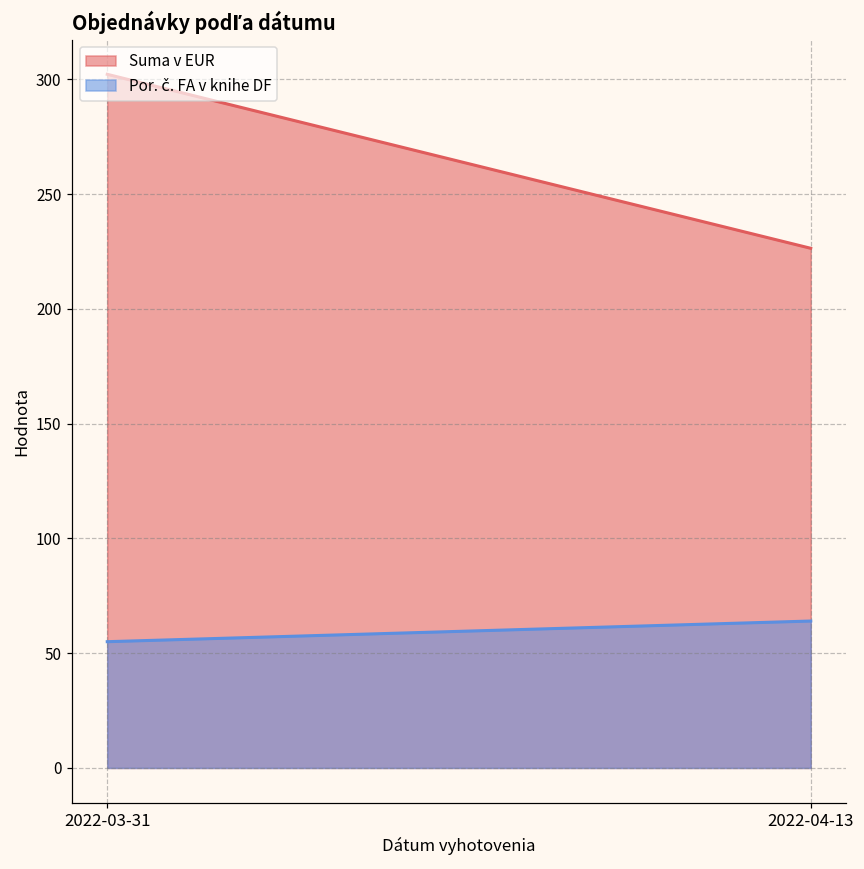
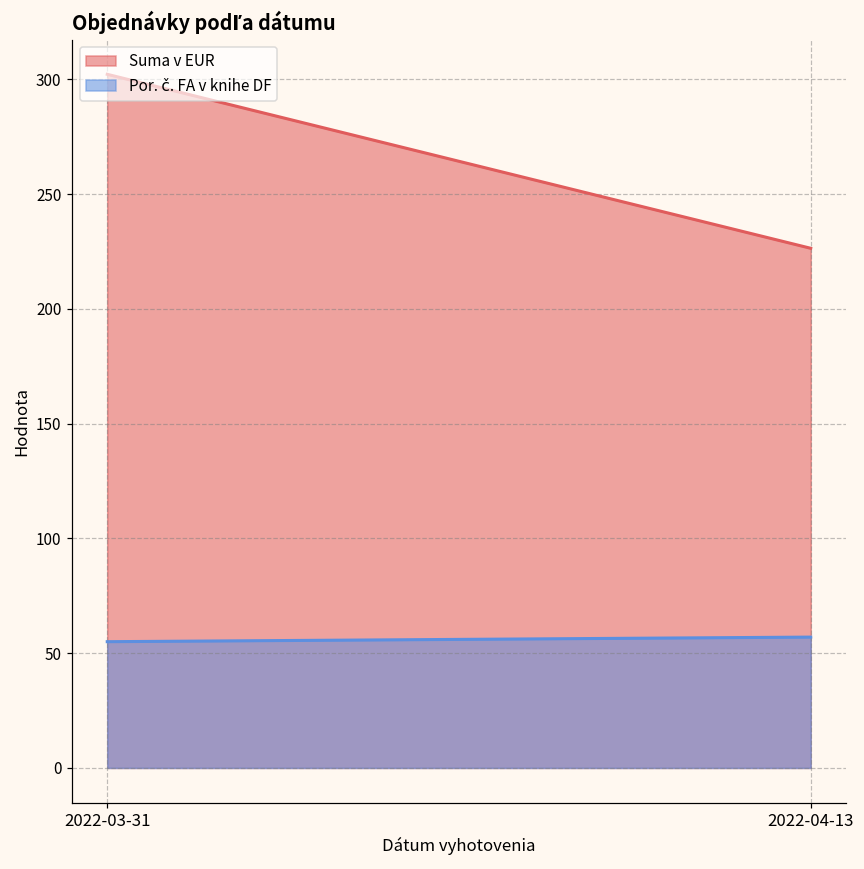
  {
    "Suma v EUR": {
      "2022-04-13": 226
    },
    "Por. č. FA v knihe DF": {
      "2022-03-31": 55,
-     "2022-04-13": 64
+     "2022-04-13": 57
    }
  }
